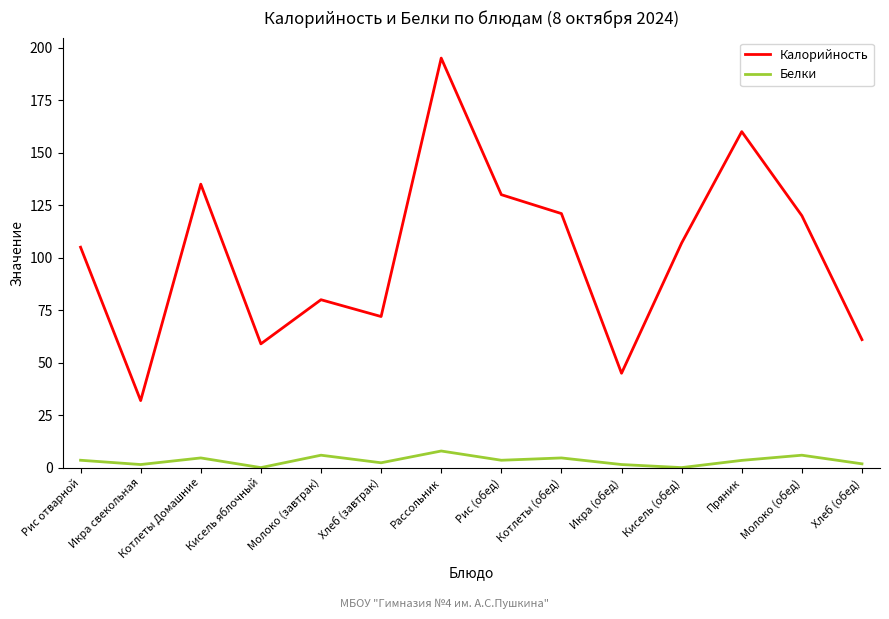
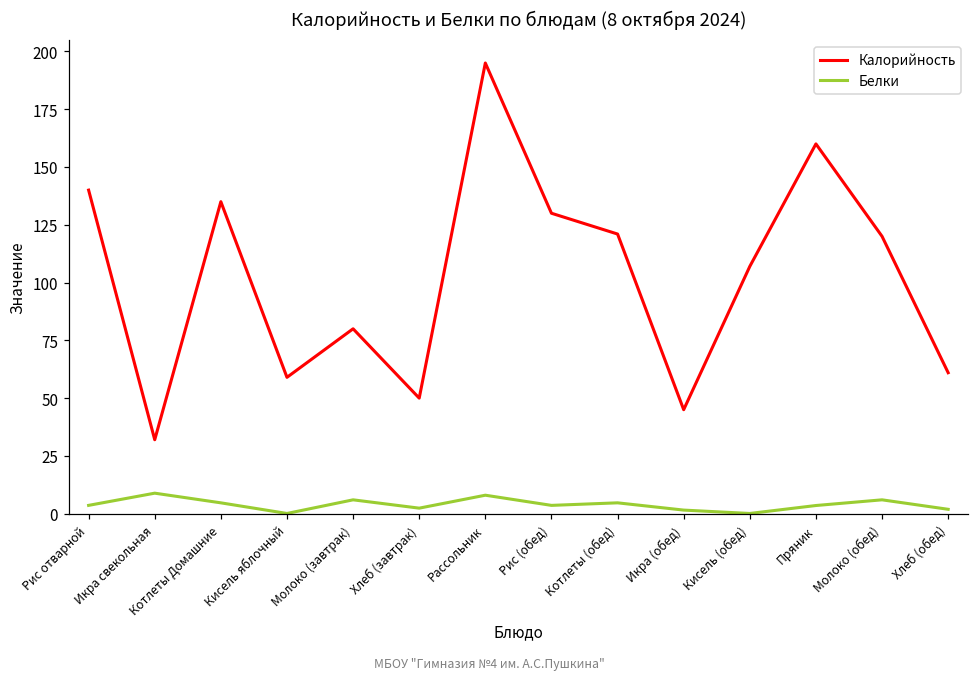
  {
    "Калорийность": {
-     "Рис отварной": 105,
+     "Рис отварной": 140,
      "Икра свекольная": 32,
      "Котлеты Домашние": 135,
      "Кисель яблочный": 59,
      "Молоко (завтрак)": 80,
-     "Хлеб (завтрак)": 72,
+     "Хлеб (завтрак)": 50,
      "Рассольник": 195,
      "Рис (обед)": 130,
      "Котлеты (обед)": 121,
      "Икра (обед)": 45,
      "Кисель (обед)": 107,
      "Пряник": 160,
      "Молоко (обед)": 120,
      "Хлеб (обед)": 61
    },
    "Белки": {
      "Рис отварной": 4,
-     "Икра свекольная": 2,
+     "Икра свекольная": 9,
      "Котлеты Домашние": 5,
      "Кисель яблочный": 0,
      "Молоко (завтрак)": 6,
      "Хлеб (завтрак)": 2,
      "Рассольник": 8,
      "Рис (обед)": 4,
      "Котлеты (обед)": 5,
      "Икра (обед)": 2,
      "Кисель (обед)": 0,
      "Пряник": 4,
      "Молоко (обед)": 6,
      "Хлеб (обед)": 2
    }
  }
